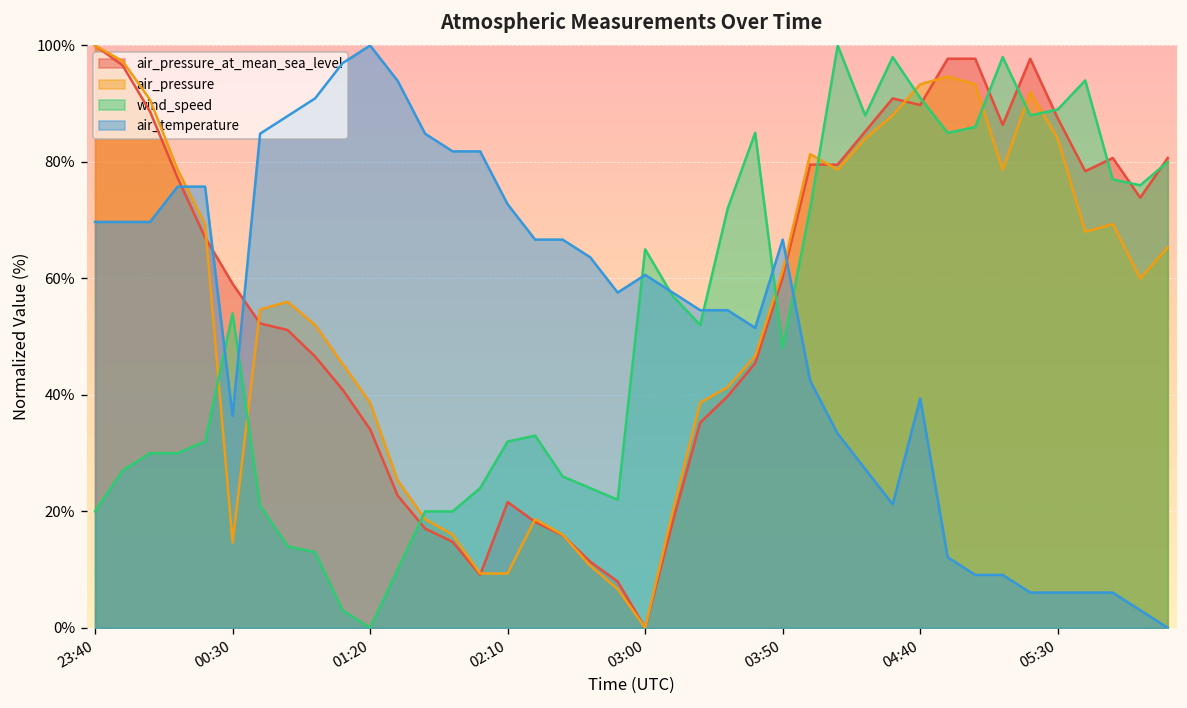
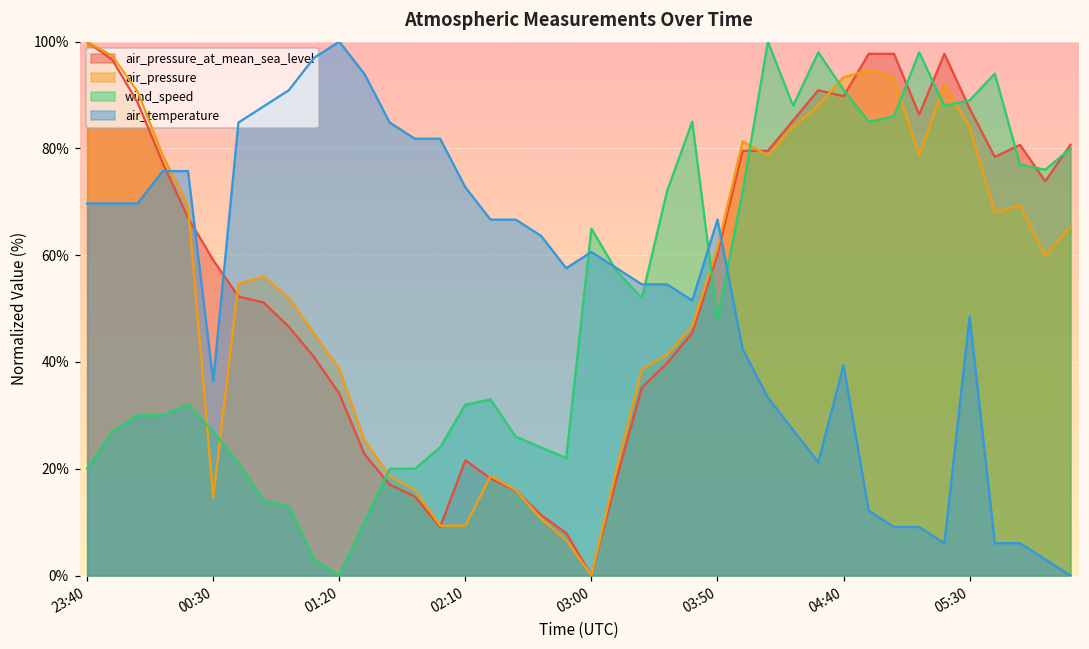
  {
    "air_pressure_at_mean_sea_level": {
      "00:30": "59%",
      "01:20": "34%",
      "02:10": "22%",
      "03:50": "60%",
      "04:40": "90%",
      "05:30": "87%"
    },
    "air_pressure": {
      "00:30": "15%",
      "01:20": "39%",
      "02:10": "9%",
      "03:50": "61%",
      "04:40": "93%",
      "05:30": "84%"
    },
    "wind_speed": {
      "23:40": "20%",
-     "00:30": "54%",
+     "00:30": "27%",
      "01:20": "0%",
      "02:10": "32%",
      "03:00": "65%",
      "03:50": "48%",
      "04:40": "91%",
      "05:30": "89%"
    },
    "air_temperature": {
      "23:40": "70%",
      "00:30": "36%",
      "01:20": "100%",
      "02:10": "73%",
      "03:00": "61%",
      "03:50": "67%",
      "04:40": "39%",
-     "05:30": "6%"
+     "05:30": "48%"
    }
  }
